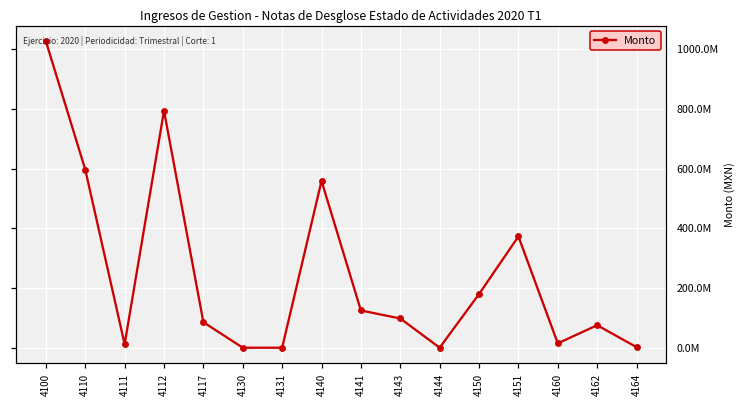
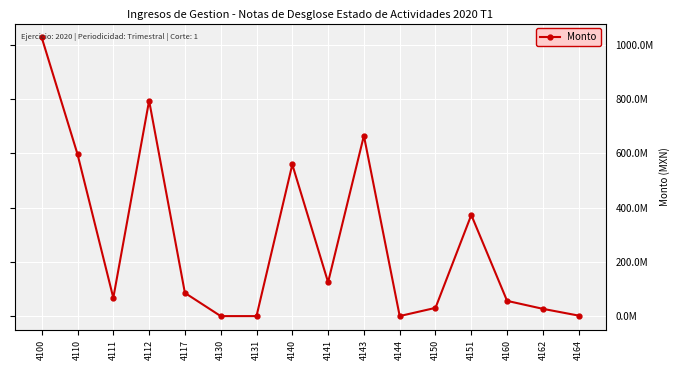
  {
    "4110": 600000000,
-   "4111": 10000000,
+   "4111": 70000000,
    "4112": 790000000,
    "4117": 90000000,
    "4130": 0,
    "4131": 0,
    "4140": 560000000,
    "4141": 120000000,
-   "4143": 100000000,
+   "4143": 670000000,
    "4144": 0,
-   "4150": 180000000,
+   "4150": 30000000,
    "4151": 370000000,
-   "4160": 10000000,
-   "4162": 80000000,
+   "4160": 60000000,
+   "4162": 30000000,
    "4164": 0
  }
